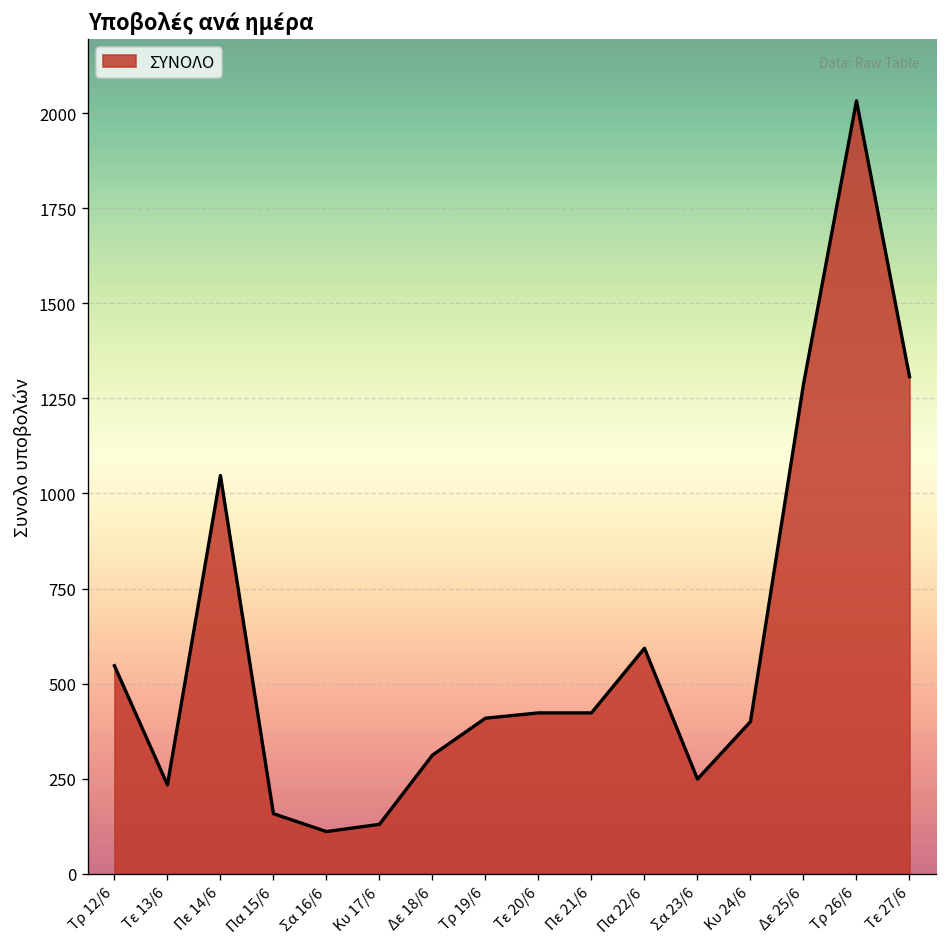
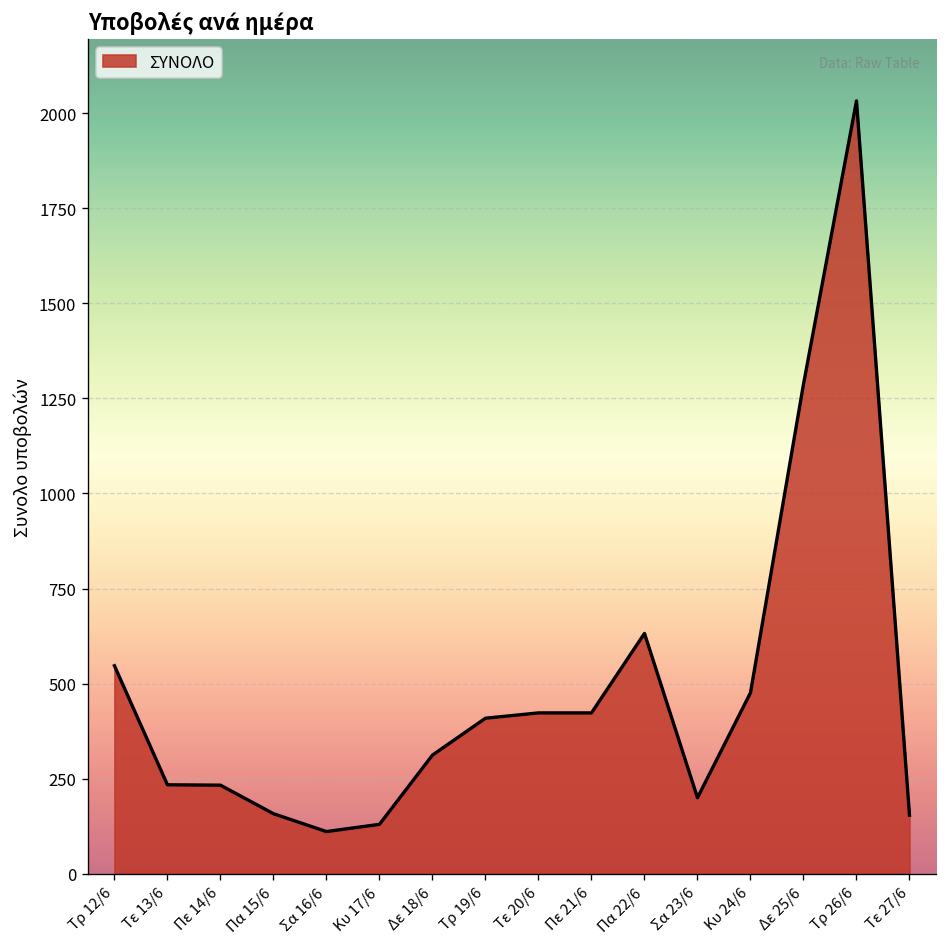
  {
    "Τρ 12/6": 550,
    "Τε 13/6": 230,
-   "Πε 14/6": 1050,
+   "Πε 14/6": 230,
    "Πα 15/6": 160,
    "Σα 16/6": 110,
    "Κυ 17/6": 130,
    "Δε 18/6": 310,
    "Τρ 19/6": 410,
    "Τε 20/6": 420,
    "Πε 21/6": 420,
-   "Πα 22/6": 590,
-   "Σα 23/6": 250,
-   "Κυ 24/6": 400,
+   "Πα 22/6": 630,
+   "Σα 23/6": 200,
+   "Κυ 24/6": 480,
    "Δε 25/6": 1290,
    "Τρ 26/6": 2030,
-   "Τε 27/6": 1310
+   "Τε 27/6": 150
  }
